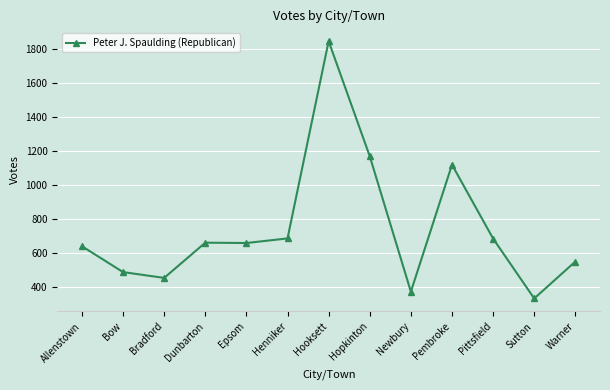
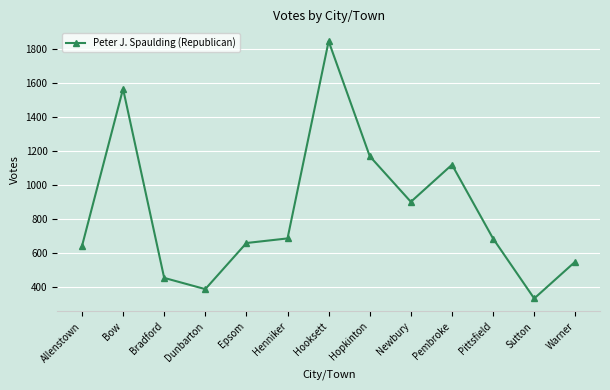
  {
    "Allenstown": 640,
-   "Bow": 490,
+   "Bow": 1570,
    "Bradford": 460,
-   "Dunbarton": 660,
+   "Dunbarton": 390,
    "Epsom": 660,
    "Henniker": 690,
    "Hooksett": 1850,
    "Hopkinton": 1170,
-   "Newbury": 380,
+   "Newbury": 900,
    "Pembroke": 1120,
    "Pittsfield": 690,
    "Sutton": 340,
    "Warner": 550
  }
